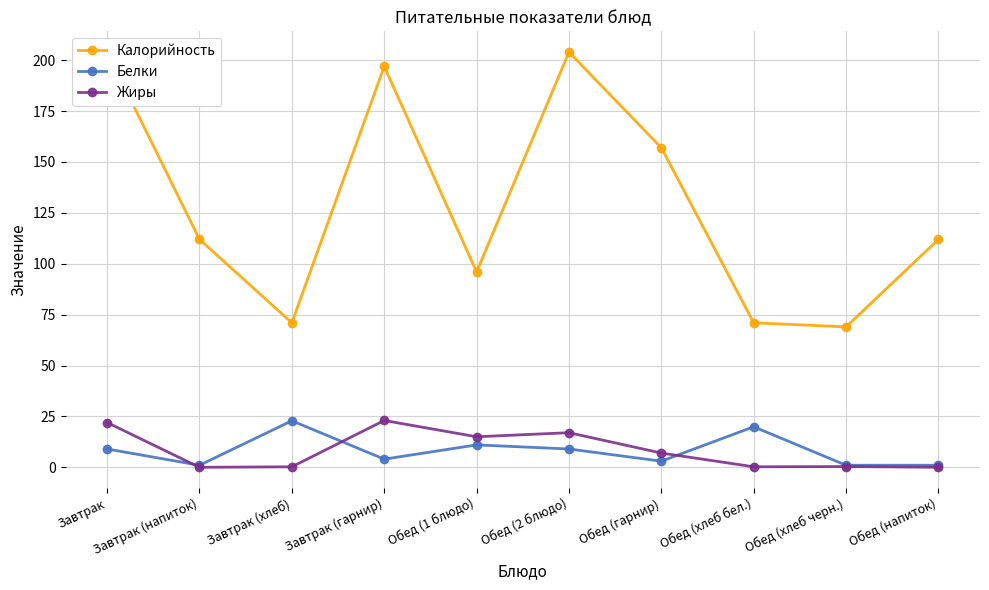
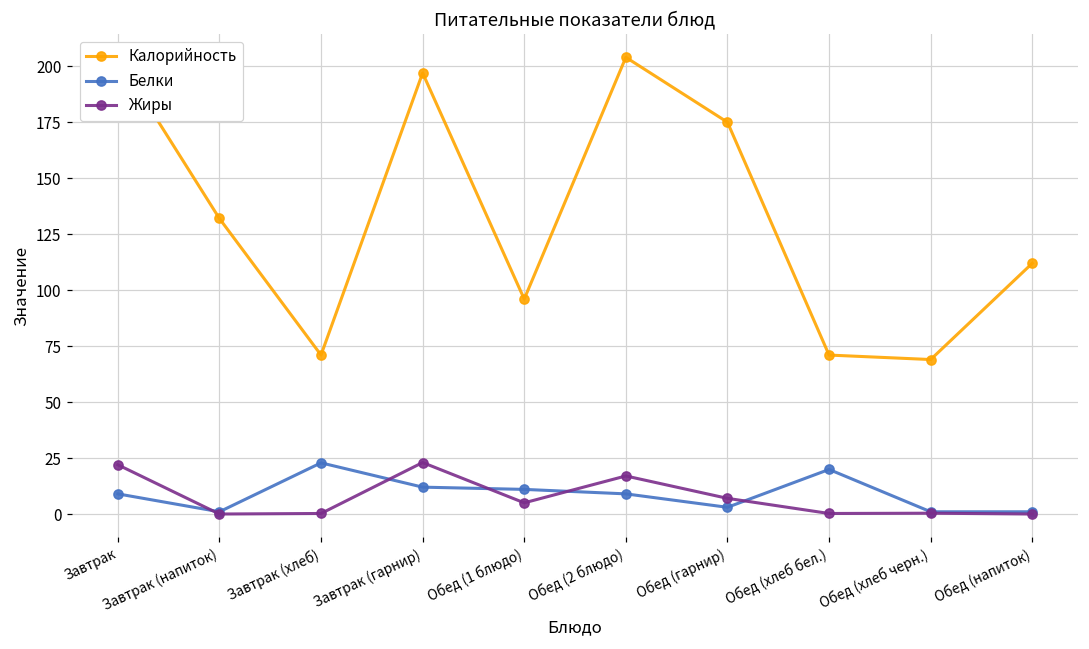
  {
    "Калорийность": {
-     "Завтрак (напиток)": 112,
+     "Завтрак (напиток)": 132,
      "Завтрак (хлеб)": 71,
      "Завтрак (гарнир)": 197,
      "Обед (1 блюдо)": 96,
      "Обед (2 блюдо)": 204,
-     "Обед (гарнир)": 157,
+     "Обед (гарнир)": 175,
      "Обед (хлеб бел.)": 71,
      "Обед (хлеб черн.)": 69,
      "Обед (напиток)": 112
    },
    "Белки": {
      "Завтрак": 9,
      "Завтрак (хлеб)": 23,
-     "Завтрак (гарнир)": 4,
+     "Завтрак (гарнир)": 12,
      "Обед (1 блюдо)": 11,
      "Обед (2 блюдо)": 9,
      "Обед (гарнир)": 3,
      "Обед (хлеб бел.)": 20
    },
    "Жиры": {
      "Завтрак": 22,
      "Завтрак (хлеб)": 0,
      "Завтрак (гарнир)": 23,
-     "Обед (1 блюдо)": 15,
+     "Обед (1 блюдо)": 5,
      "Обед (2 блюдо)": 17,
      "Обед (гарнир)": 7,
      "Обед (хлеб бел.)": 0
    }
  }
